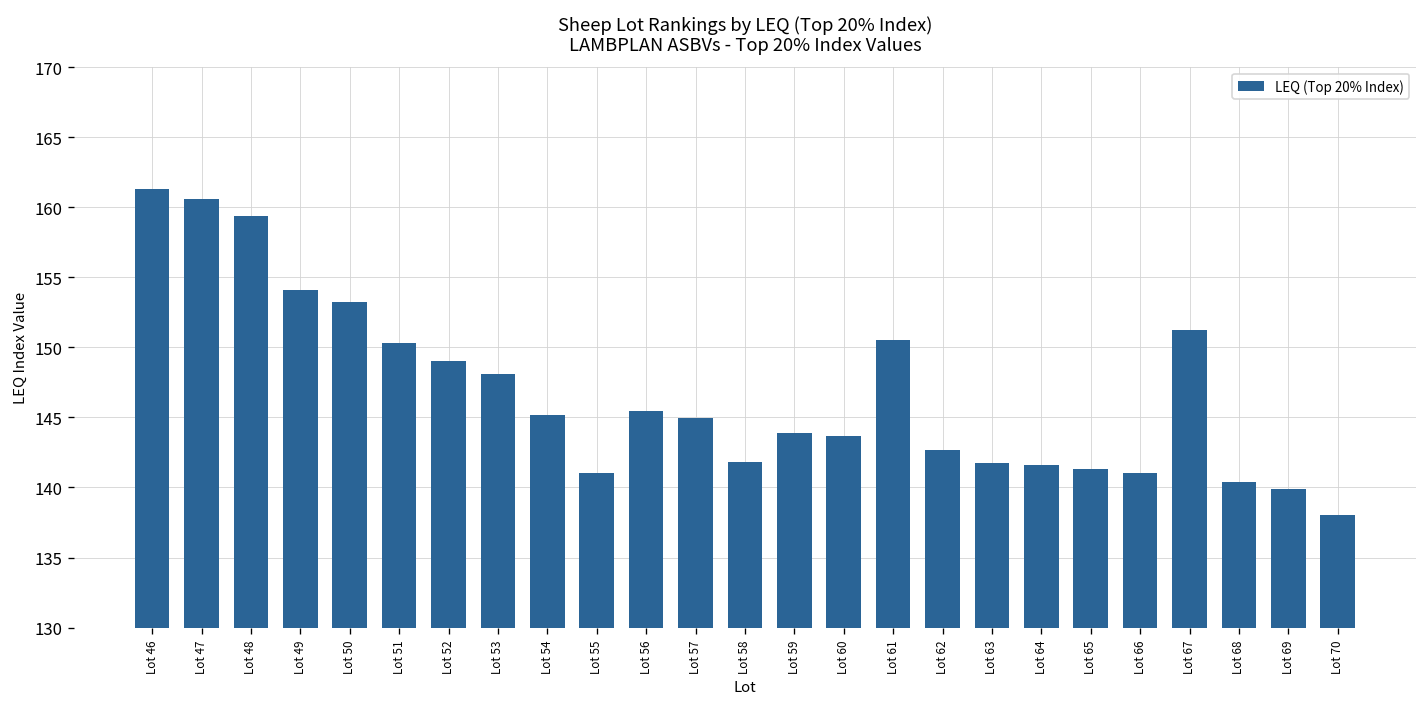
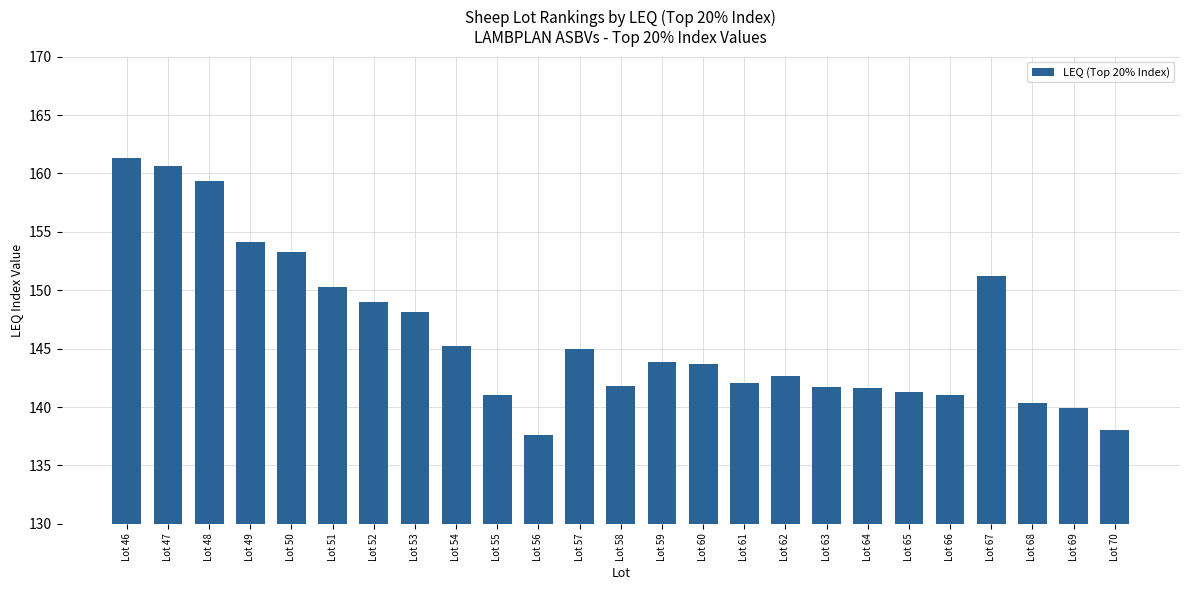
  {
    "Lot 46": 161.3,
    "Lot 47": 160.6,
    "Lot 48": 159.4,
    "Lot 49": 154.1,
    "Lot 50": 153.3,
    "Lot 51": 150.3,
    "Lot 52": 149.0,
    "Lot 53": 148.1,
    "Lot 54": 145.2,
    "Lot 55": 141.0,
-   "Lot 56": 145.5,
+   "Lot 56": 137.7,
    "Lot 57": 144.9,
    "Lot 58": 141.8,
    "Lot 59": 143.9,
    "Lot 60": 143.7,
-   "Lot 61": 150.6,
+   "Lot 61": 142.0,
    "Lot 62": 142.7,
    "Lot 63": 141.8,
    "Lot 64": 141.6,
    "Lot 65": 141.3,
    "Lot 66": 141.0,
    "Lot 67": 151.3,
    "Lot 68": 140.4,
    "Lot 69": 139.9,
    "Lot 70": 138.0
  }
